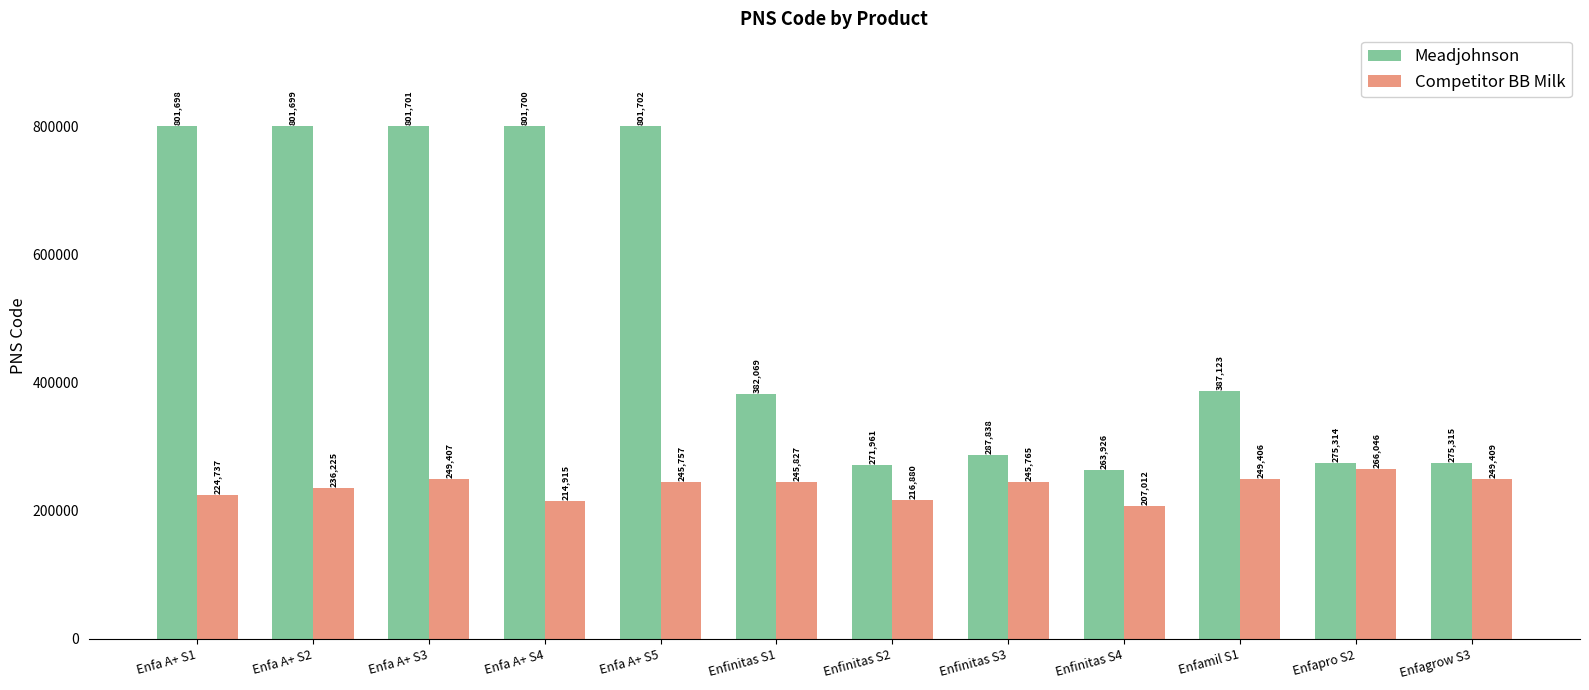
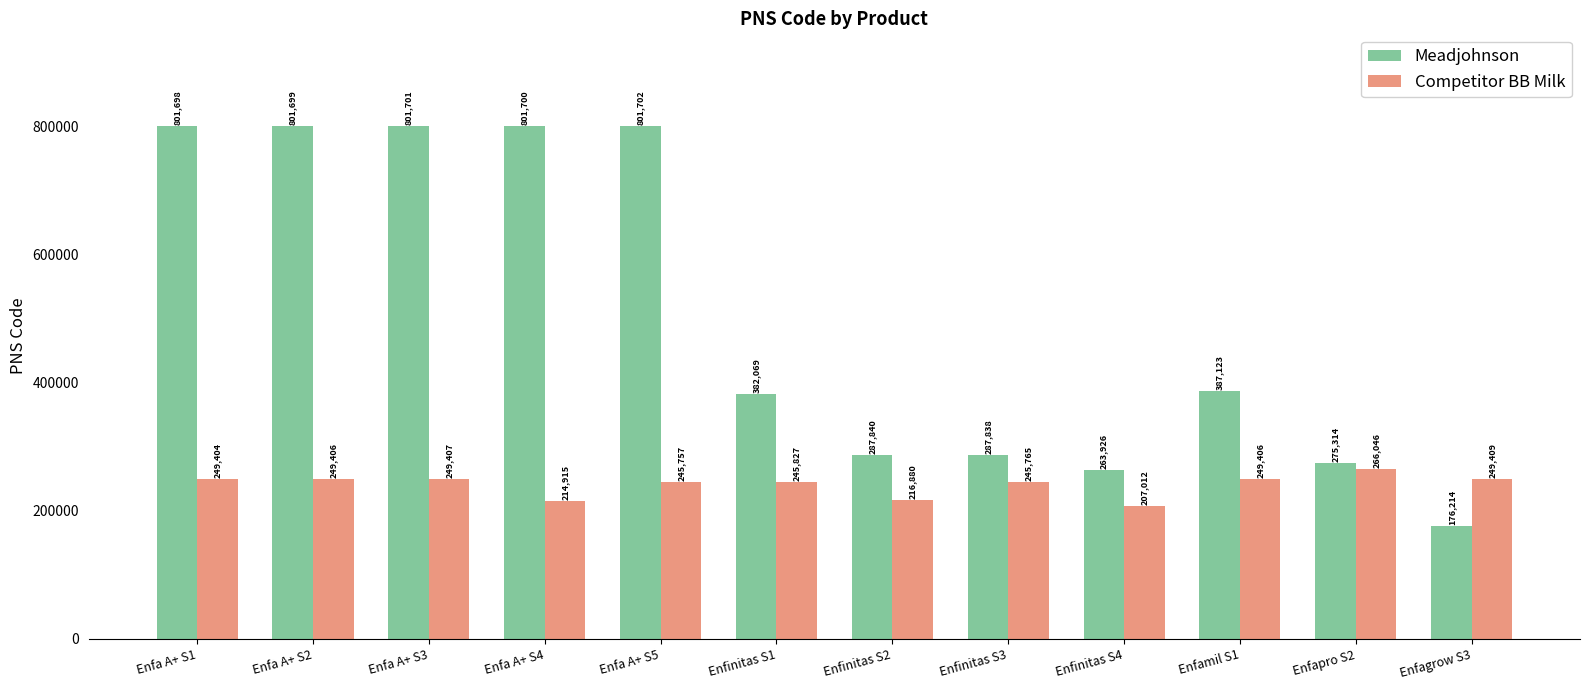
  {
    "Meadjohnson": {
      "Enfa A+ S1": "801,698",
      "Enfa A+ S2": "801,699",
      "Enfa A+ S3": "801,701",
      "Enfa A+ S4": "801,700",
      "Enfa A+ S5": "801,702",
      "Enfinitas S1": "382,069",
-     "Enfinitas S2": "271,961",
+     "Enfinitas S2": "287,840",
      "Enfinitas S3": "287,838",
      "Enfinitas S4": "263,926",
      "Enfamil S1": "387,123",
      "Enfapro S2": "275,314",
-     "Enfagrow S3": "275,315"
+     "Enfagrow S3": "176,214"
    },
    "Competitor BB Milk": {
-     "Enfa A+ S1": "224,737",
-     "Enfa A+ S2": "236,225",
+     "Enfa A+ S1": "249,404",
+     "Enfa A+ S2": "249,406",
      "Enfa A+ S3": "249,407",
      "Enfa A+ S4": "214,915",
      "Enfa A+ S5": "245,757",
      "Enfinitas S1": "245,827",
      "Enfinitas S2": "216,880",
      "Enfinitas S3": "245,765",
      "Enfinitas S4": "207,012",
      "Enfamil S1": "249,406",
      "Enfapro S2": "266,046",
      "Enfagrow S3": "249,409"
    }
  }
